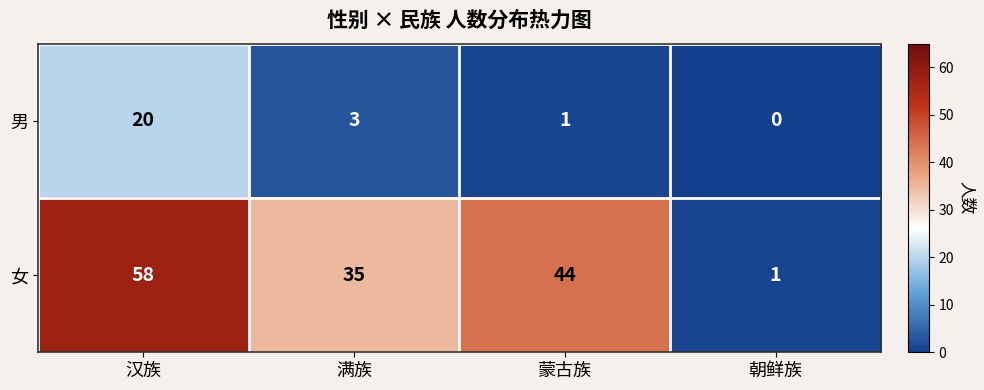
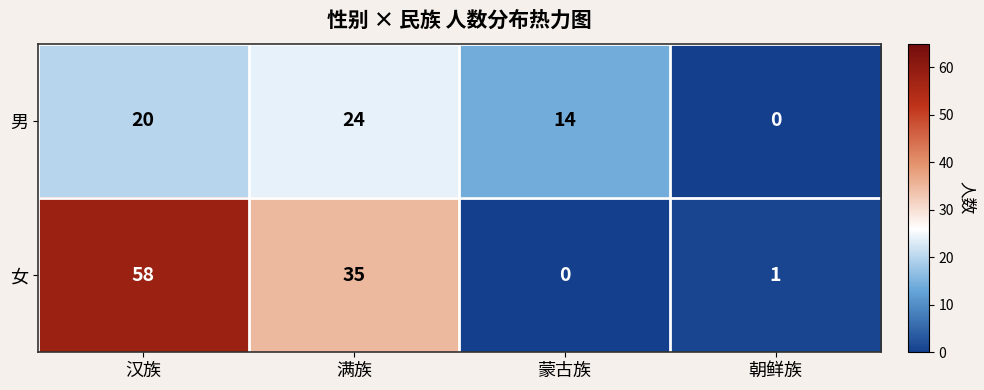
  {
    "男": {
      "汉族": 20,
-     "满族": 3,
-     "蒙古族": 1,
+     "满族": 24,
+     "蒙古族": 14,
      "朝鲜族": 0
    },
    "女": {
      "汉族": 58,
      "满族": 35,
-     "蒙古族": 44,
+     "蒙古族": 0,
      "朝鲜族": 1
    }
  }
